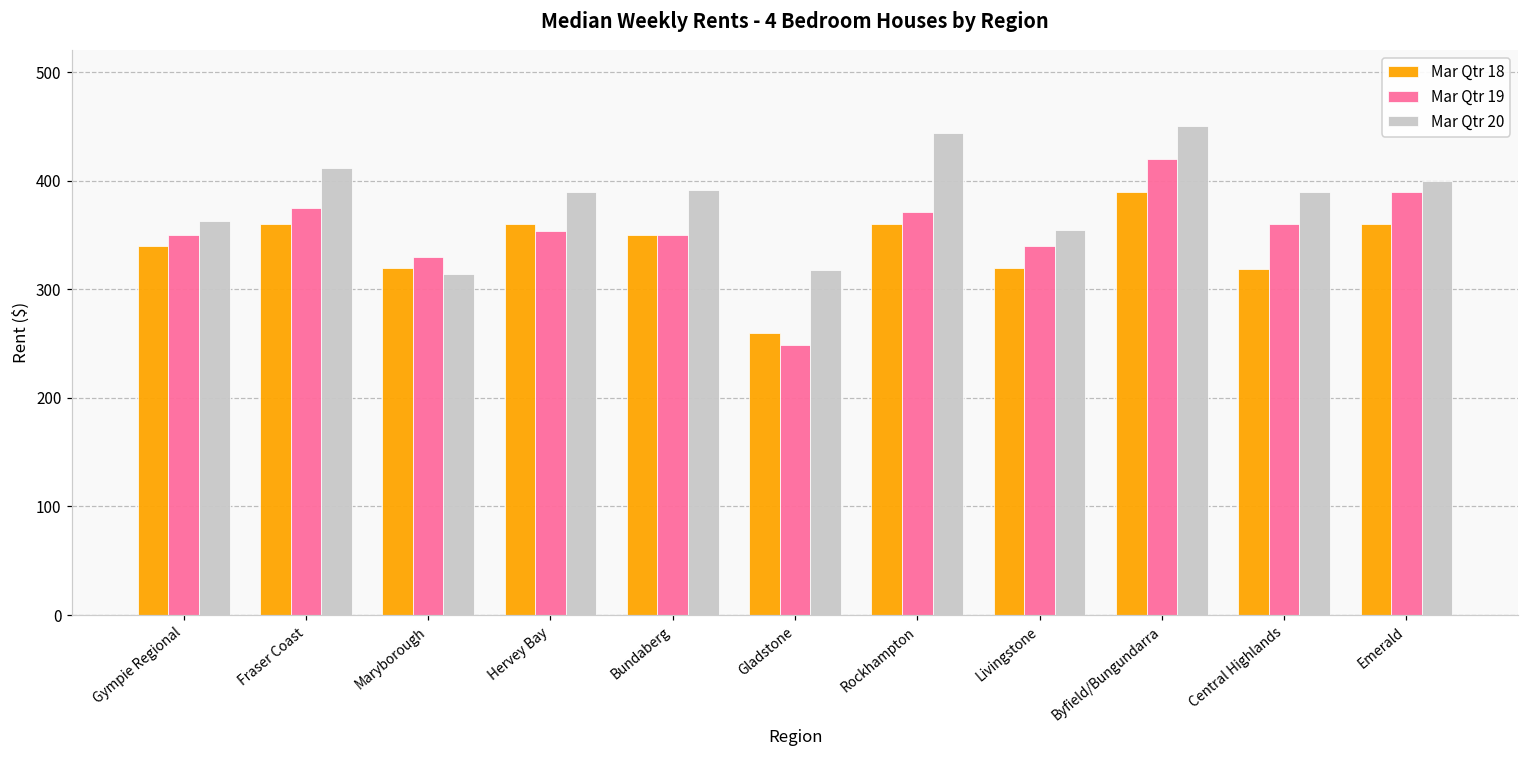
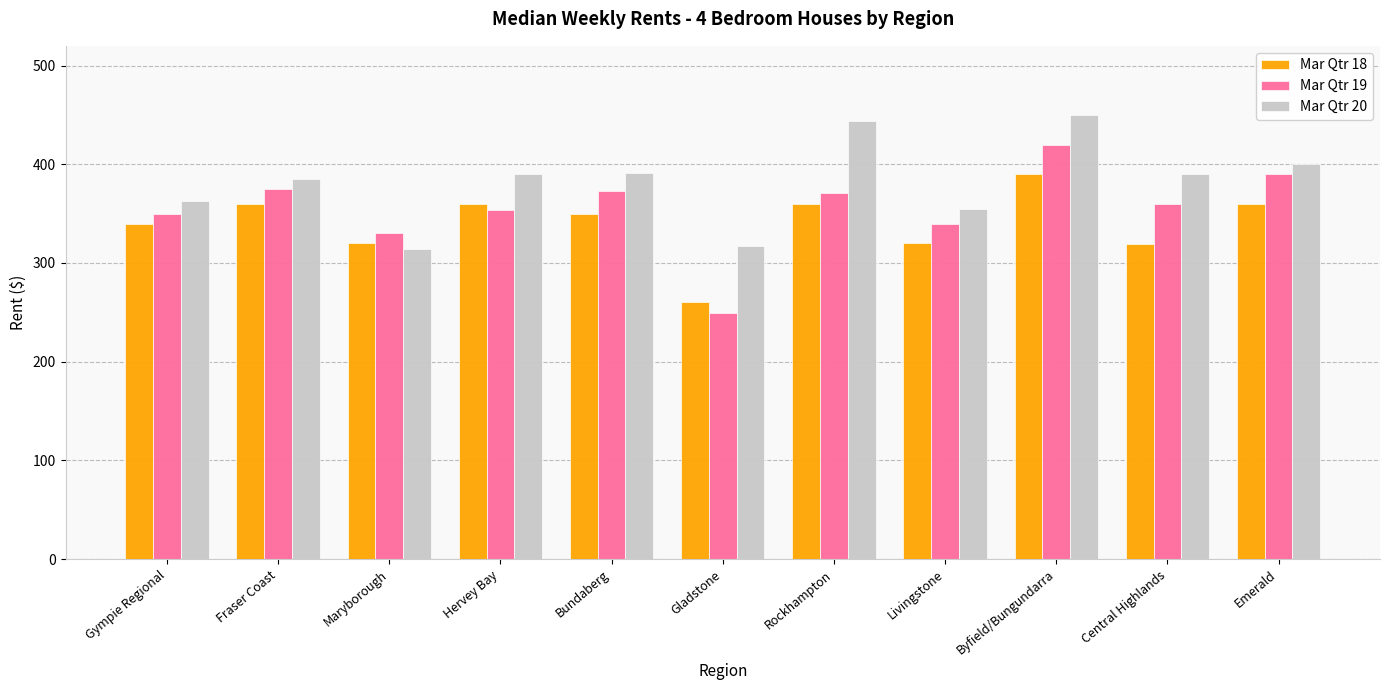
  {
    "Mar Qtr 18": {
      "Gympie Regional": 340,
      "Fraser Coast": 360,
      "Maryborough": 320,
      "Hervey Bay": 360,
      "Bundaberg": 350,
      "Gladstone": 260,
      "Rockhampton": 360,
      "Livingstone": 320,
      "Byfield/Bungundarra": 390,
      "Central Highlands": 320,
      "Emerald": 360
    },
    "Mar Qtr 19": {
      "Gympie Regional": 350,
      "Fraser Coast": 380,
      "Maryborough": 330,
      "Hervey Bay": 350,
-     "Bundaberg": 350,
+     "Bundaberg": 370,
      "Gladstone": 250,
      "Rockhampton": 370,
      "Livingstone": 340,
      "Byfield/Bungundarra": 420,
      "Central Highlands": 360,
      "Emerald": 390
    },
    "Mar Qtr 20": {
      "Gympie Regional": 360,
-     "Fraser Coast": 410,
+     "Fraser Coast": 390,
      "Maryborough": 310,
      "Hervey Bay": 390,
      "Bundaberg": 390,
      "Gladstone": 320,
      "Rockhampton": 440,
      "Livingstone": 360,
      "Byfield/Bungundarra": 450,
      "Central Highlands": 390,
      "Emerald": 400
    }
  }
